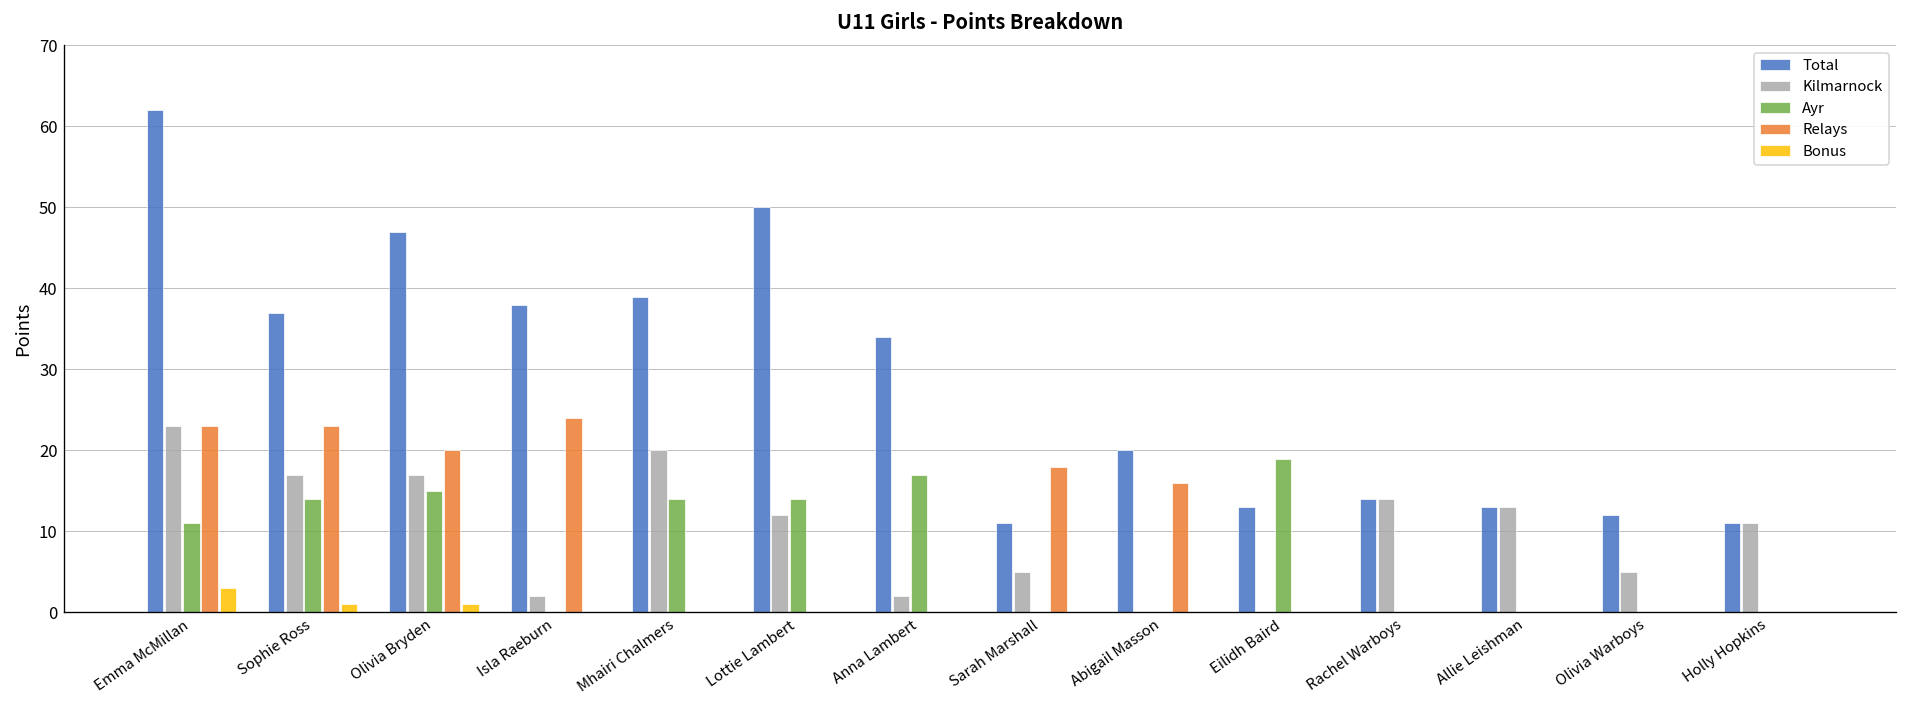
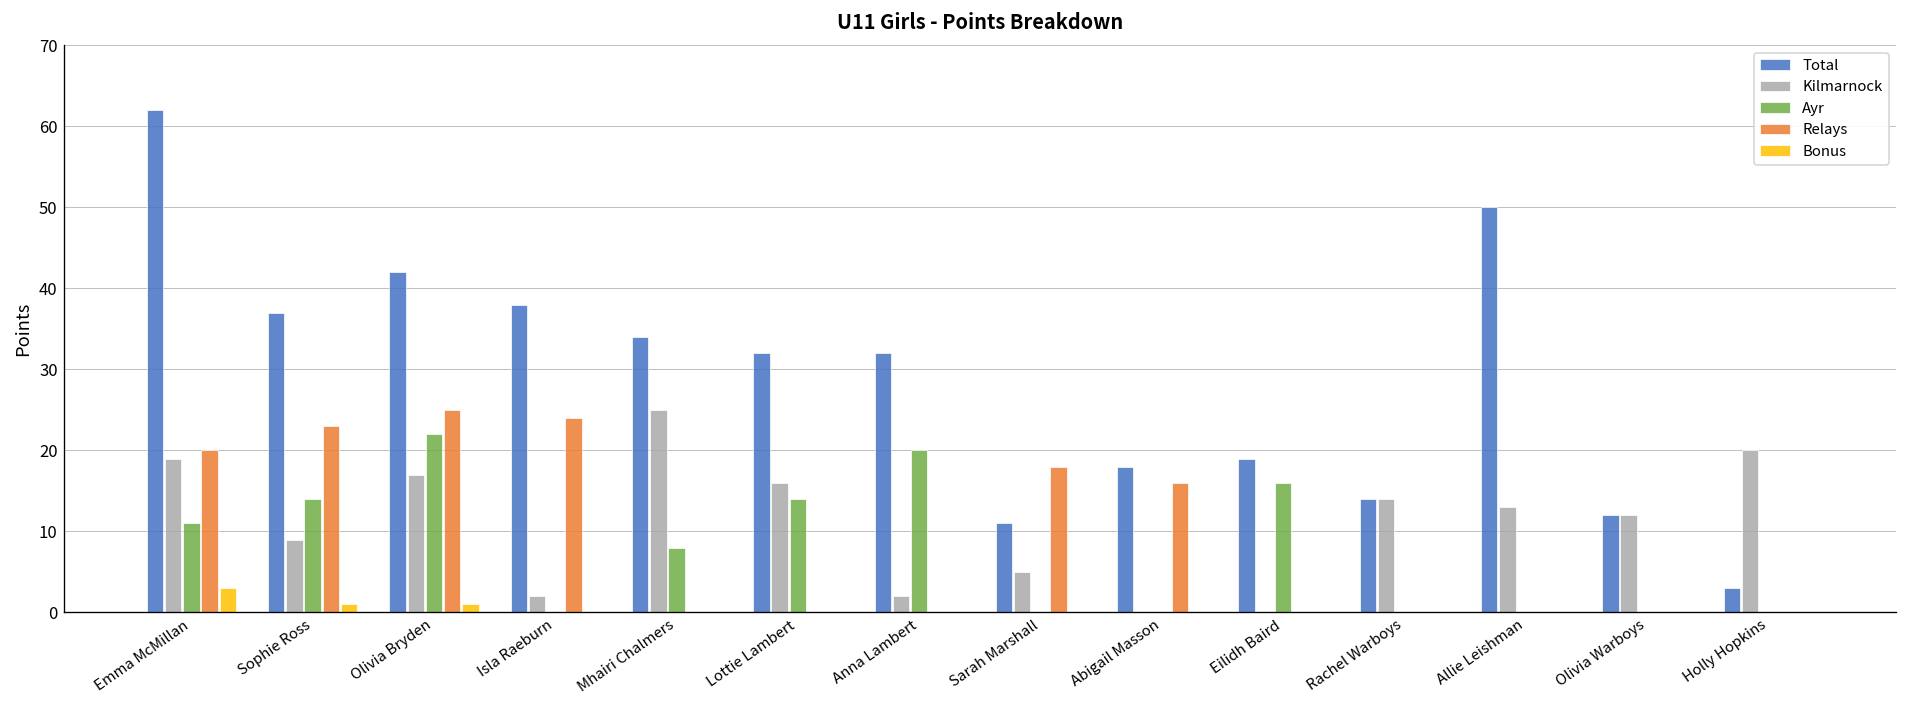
  {
    "Total": {
      "Emma McMillan": 62,
      "Sophie Ross": 37,
-     "Olivia Bryden": 47,
+     "Olivia Bryden": 42,
      "Isla Raeburn": 38,
-     "Mhairi Chalmers": 39,
-     "Lottie Lambert": 50,
-     "Anna Lambert": 34,
+     "Mhairi Chalmers": 34,
+     "Lottie Lambert": 32,
+     "Anna Lambert": 32,
      "Sarah Marshall": 11,
-     "Abigail Masson": 20,
-     "Eilidh Baird": 13,
+     "Abigail Masson": 18,
+     "Eilidh Baird": 19,
      "Rachel Warboys": 14,
-     "Allie Leishman": 13,
+     "Allie Leishman": 50,
      "Olivia Warboys": 12,
-     "Holly Hopkins": 11
+     "Holly Hopkins": 3
    },
    "Kilmarnock": {
-     "Emma McMillan": 23,
-     "Sophie Ross": 17,
+     "Emma McMillan": 19,
+     "Sophie Ross": 9,
      "Olivia Bryden": 17,
      "Isla Raeburn": 2,
-     "Mhairi Chalmers": 20,
-     "Lottie Lambert": 12,
+     "Mhairi Chalmers": 25,
+     "Lottie Lambert": 16,
      "Anna Lambert": 2,
      "Sarah Marshall": 5,
      "Abigail Masson": 0,
      "Eilidh Baird": 0,
      "Rachel Warboys": 14,
      "Allie Leishman": 13,
-     "Olivia Warboys": 5,
-     "Holly Hopkins": 11
+     "Olivia Warboys": 12,
+     "Holly Hopkins": 20
    },
    "Ayr": {
      "Emma McMillan": 11,
      "Sophie Ross": 14,
-     "Olivia Bryden": 15,
+     "Olivia Bryden": 22,
      "Isla Raeburn": 0,
-     "Mhairi Chalmers": 14,
+     "Mhairi Chalmers": 8,
      "Lottie Lambert": 14,
-     "Anna Lambert": 17,
+     "Anna Lambert": 20,
      "Sarah Marshall": 0,
      "Abigail Masson": 0,
-     "Eilidh Baird": 19,
+     "Eilidh Baird": 16,
      "Rachel Warboys": 0,
      "Allie Leishman": 0,
      "Olivia Warboys": 0,
      "Holly Hopkins": 0
    },
    "Relays": {
-     "Emma McMillan": 23,
+     "Emma McMillan": 20,
      "Sophie Ross": 23,
-     "Olivia Bryden": 20,
+     "Olivia Bryden": 25,
      "Isla Raeburn": 24,
      "Mhairi Chalmers": 0,
      "Lottie Lambert": 0,
      "Anna Lambert": 0,
      "Sarah Marshall": 18,
      "Abigail Masson": 16,
      "Eilidh Baird": 0,
      "Rachel Warboys": 0,
      "Allie Leishman": 0,
      "Olivia Warboys": 0,
      "Holly Hopkins": 0
    },
    "Bonus": {
      "Emma McMillan": 3,
      "Sophie Ross": 1,
      "Olivia Bryden": 1,
      "Isla Raeburn": 0,
      "Mhairi Chalmers": 0,
      "Lottie Lambert": 0,
      "Anna Lambert": 0,
      "Sarah Marshall": 0,
      "Abigail Masson": 0,
      "Eilidh Baird": 0,
      "Rachel Warboys": 0,
      "Allie Leishman": 0,
      "Olivia Warboys": 0,
      "Holly Hopkins": 0
    }
  }
